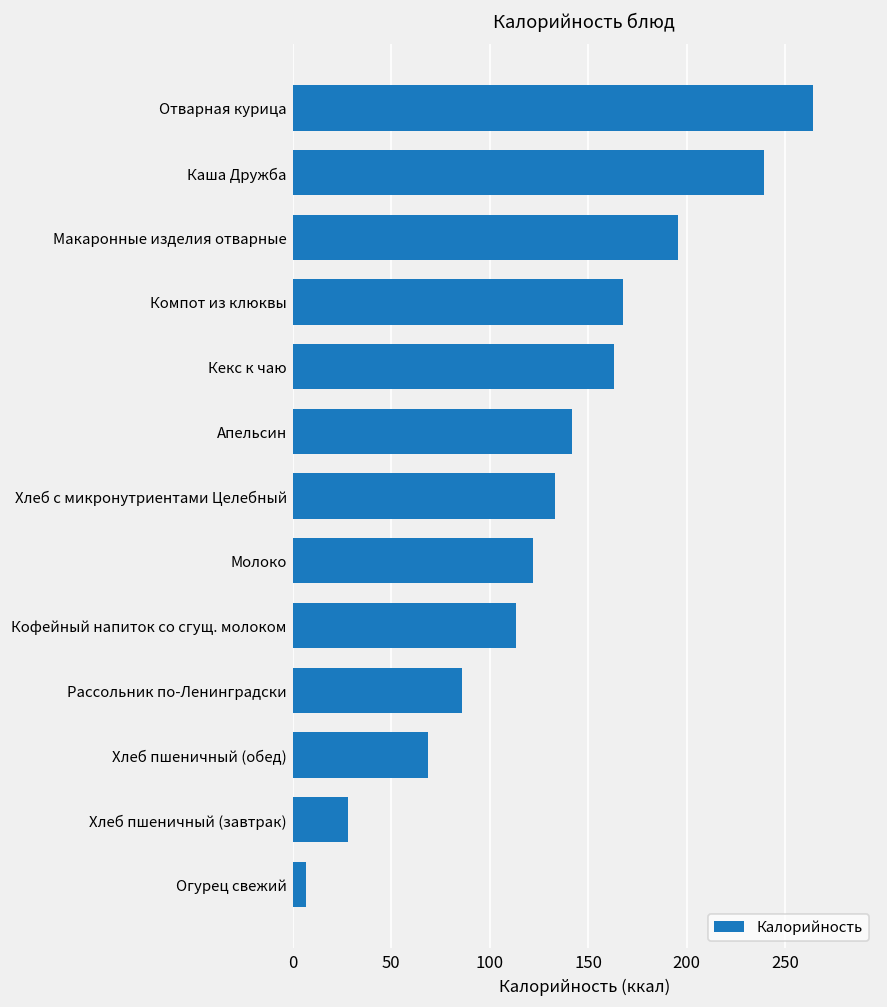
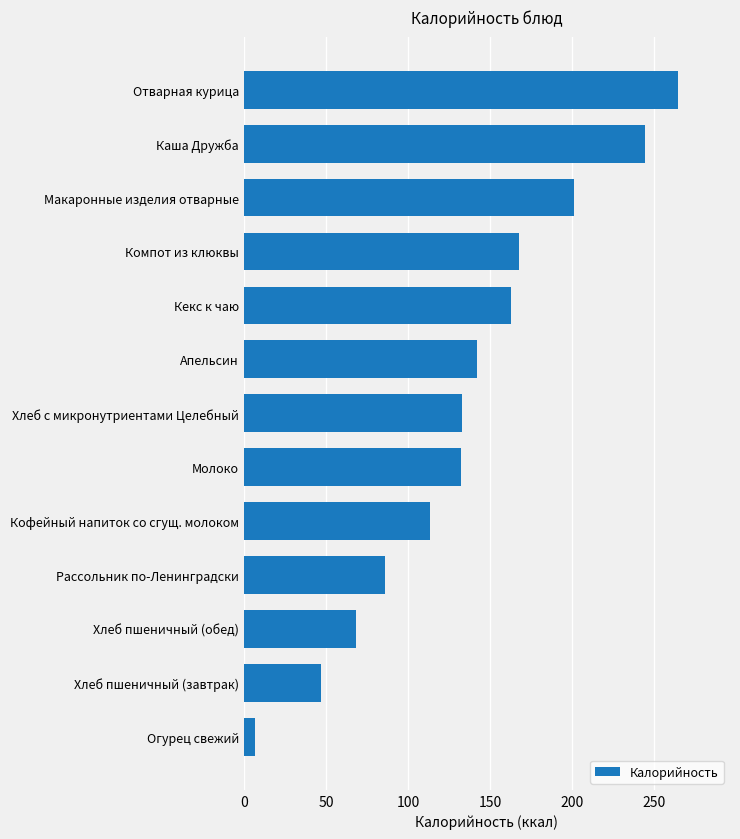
  {
    "Отварная курица": 264,
-   "Каша Дружба": 239,
-   "Макаронные изделия отварные": 196,
+   "Каша Дружба": 244,
+   "Макаронные изделия отварные": 201,
    "Компот из клюквы": 168,
    "Кекс к чаю": 163,
    "Апельсин": 142,
    "Хлеб с микронутриентами Целебный": 133,
-   "Молоко": 122,
+   "Молоко": 133,
    "Кофейный напиток со сгущ. молоком": 113,
    "Рассольник по-Ленинградски": 86,
    "Хлеб пшеничный (обед)": 69,
-   "Хлеб пшеничный (завтрак)": 28,
+   "Хлеб пшеничный (завтрак)": 47,
    "Огурец свежий": 7
  }
